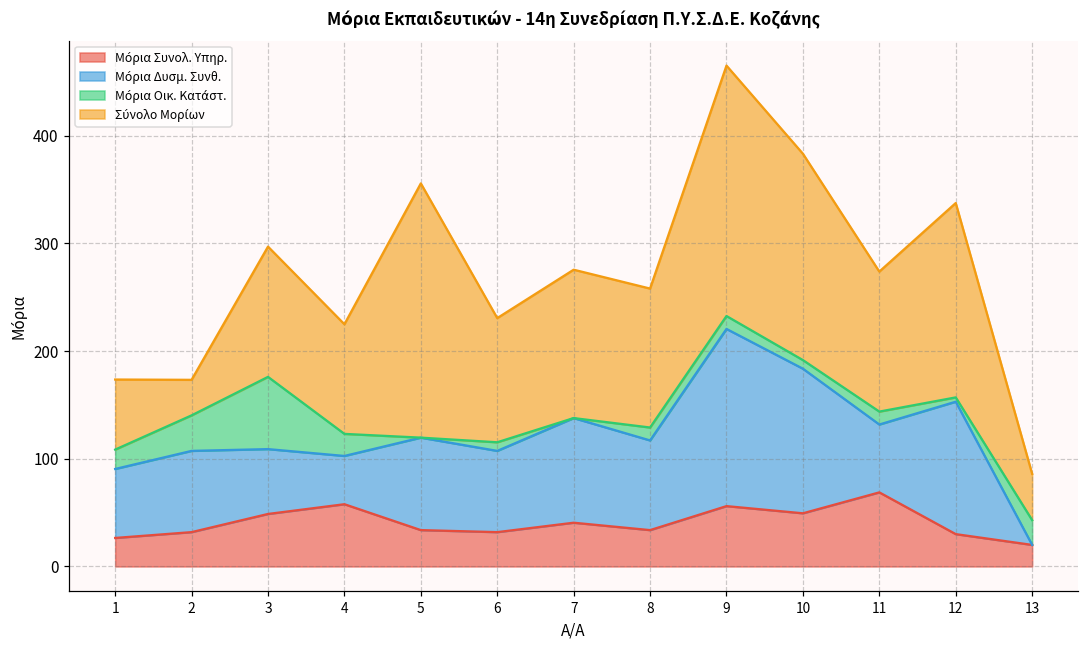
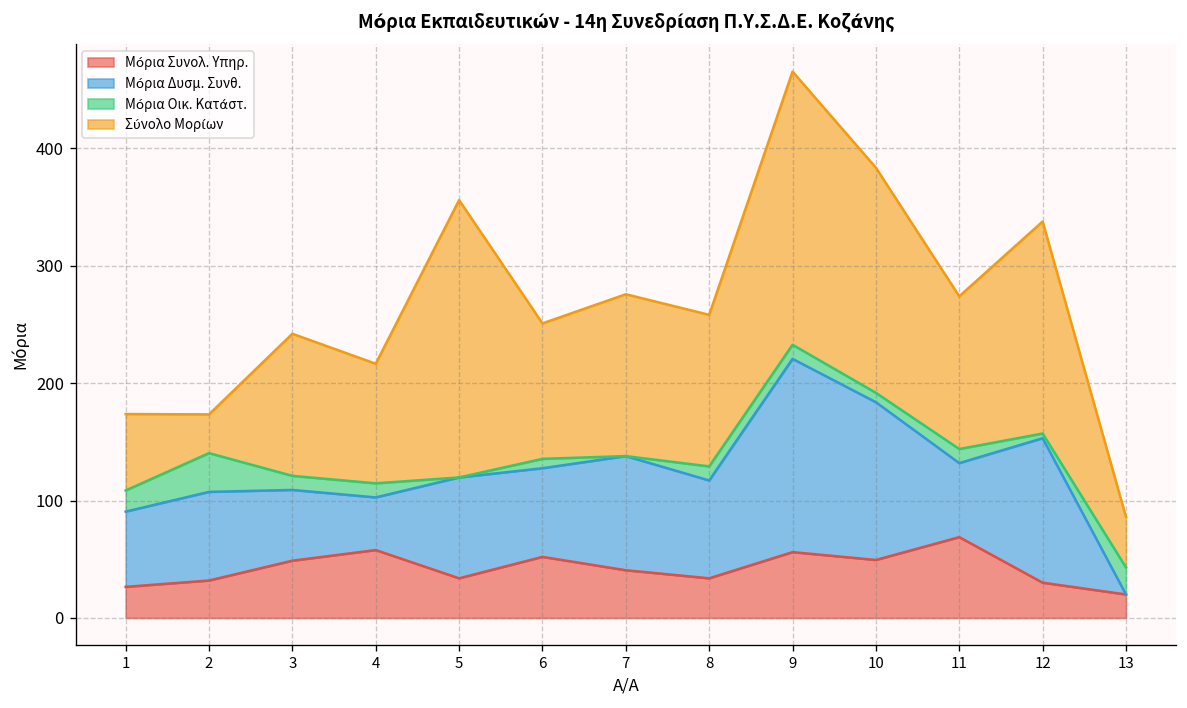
  {
    "Μόρια Συνολ. Υπηρ.": {
      "1": 30,
      "2": 30,
      "3": 50,
      "4": 60,
      "5": 30,
-     "6": 30,
+     "6": 50,
      "7": 40,
      "8": 30,
      "9": 60,
      "10": 50,
      "11": 70,
      "12": 30
    },
    "Μόρια Δυσμ. Συνθ.": {
      "1": 60,
      "2": 80,
      "3": 60,
      "4": 40,
      "6": 80,
      "8": 80,
      "9": 160,
      "10": 130,
      "11": 60,
      "12": 120
    },
    "Μόρια Οικ. Κατάστ.": {
      "1": 20,
      "2": 30,
-     "3": 70,
-     "4": 20,
+     "3": 10,
+     "4": 10,
      "6": 10,
      "8": 10,
      "9": 10,
      "10": 10,
      "11": 10,
      "12": 0,
      "13": 20
    },
    "Σύνολο Μορίων": {
      "1": 70,
      "2": 30,
      "3": 120,
      "4": 100,
      "5": 240,
      "6": 120,
      "7": 140,
      "8": 130,
      "9": 230,
      "10": 190,
      "11": 130,
      "12": 180,
      "13": 40
    }
  }
